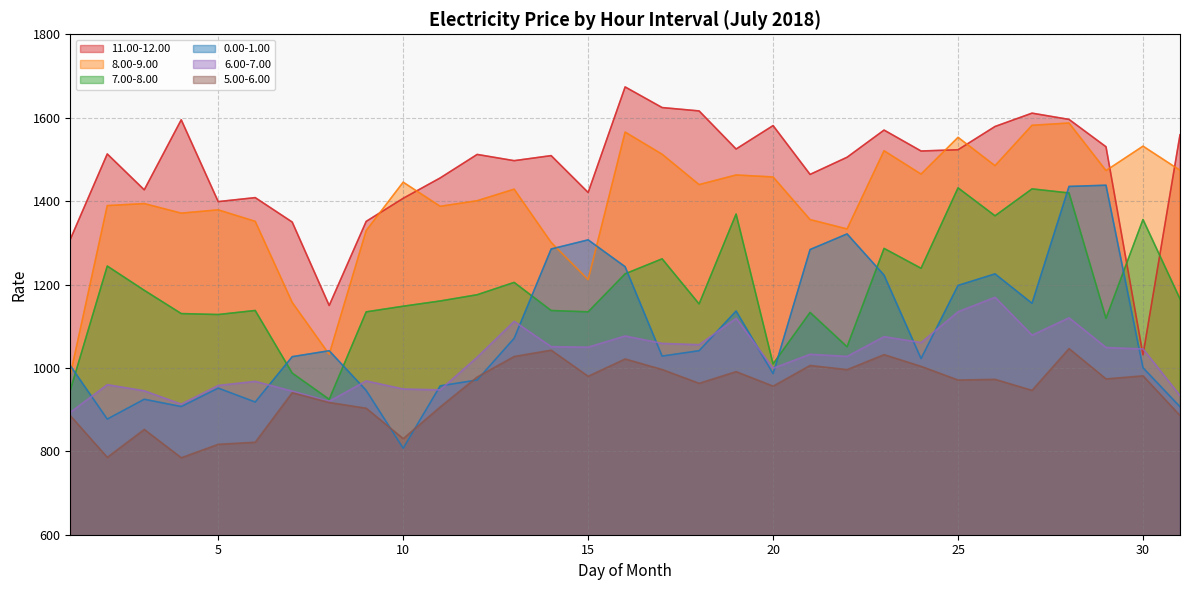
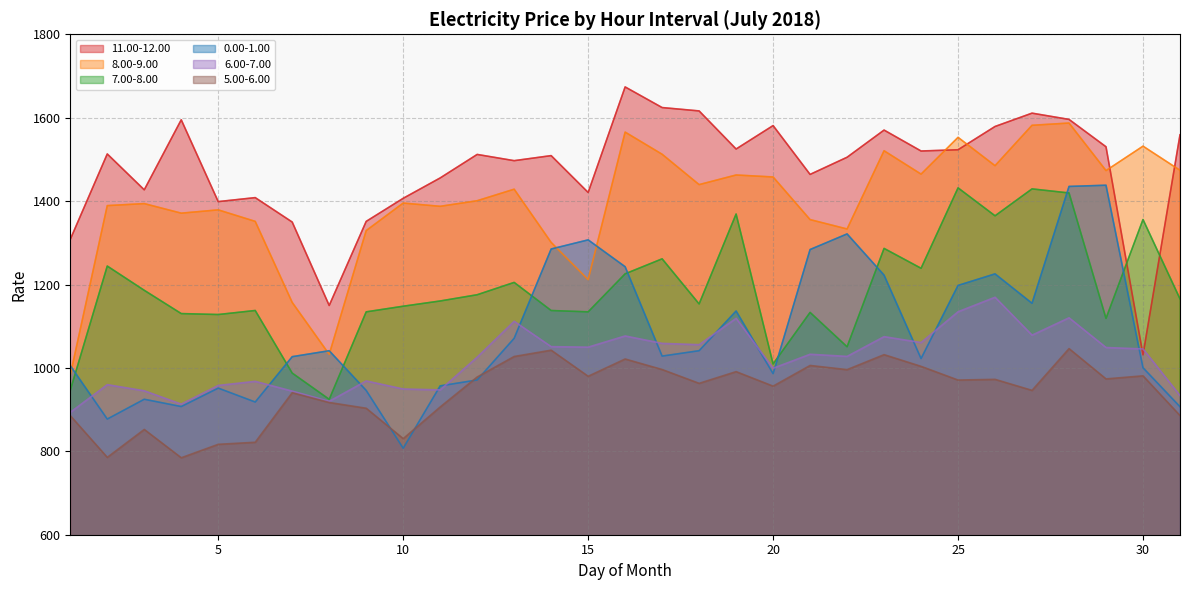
  {
    "11.00-12.00": {
      "5": 1400,
      "10": 1410,
      "15": 1420,
      "20": 1580,
      "25": 1520,
      "30": 1030
    },
    "8.00-9.00": {
      "5": 1380,
-     "10": 1450,
+     "10": 1400,
      "15": 1210,
      "20": 1460,
      "25": 1550,
      "30": 1530
    },
    "7.00-8.00": {
      "5": 1130,
      "10": 1150,
      "15": 1130,
      "20": 1010,
      "25": 1430,
      "30": 1360
    },
    "0.00-1.00": {
      "5": 950,
      "10": 810,
      "15": 1310,
      "20": 990,
      "25": 1200,
      "30": 1000
    },
    "6.00-7.00": {
      "5": 960,
      "10": 950,
      "15": 1050,
      "20": 1000,
      "25": 1130,
      "30": 1050
    },
    "5.00-6.00": {
      "5": 820,
      "10": 830,
      "15": 980,
      "20": 960,
      "25": 970,
      "30": 980
    }
  }
